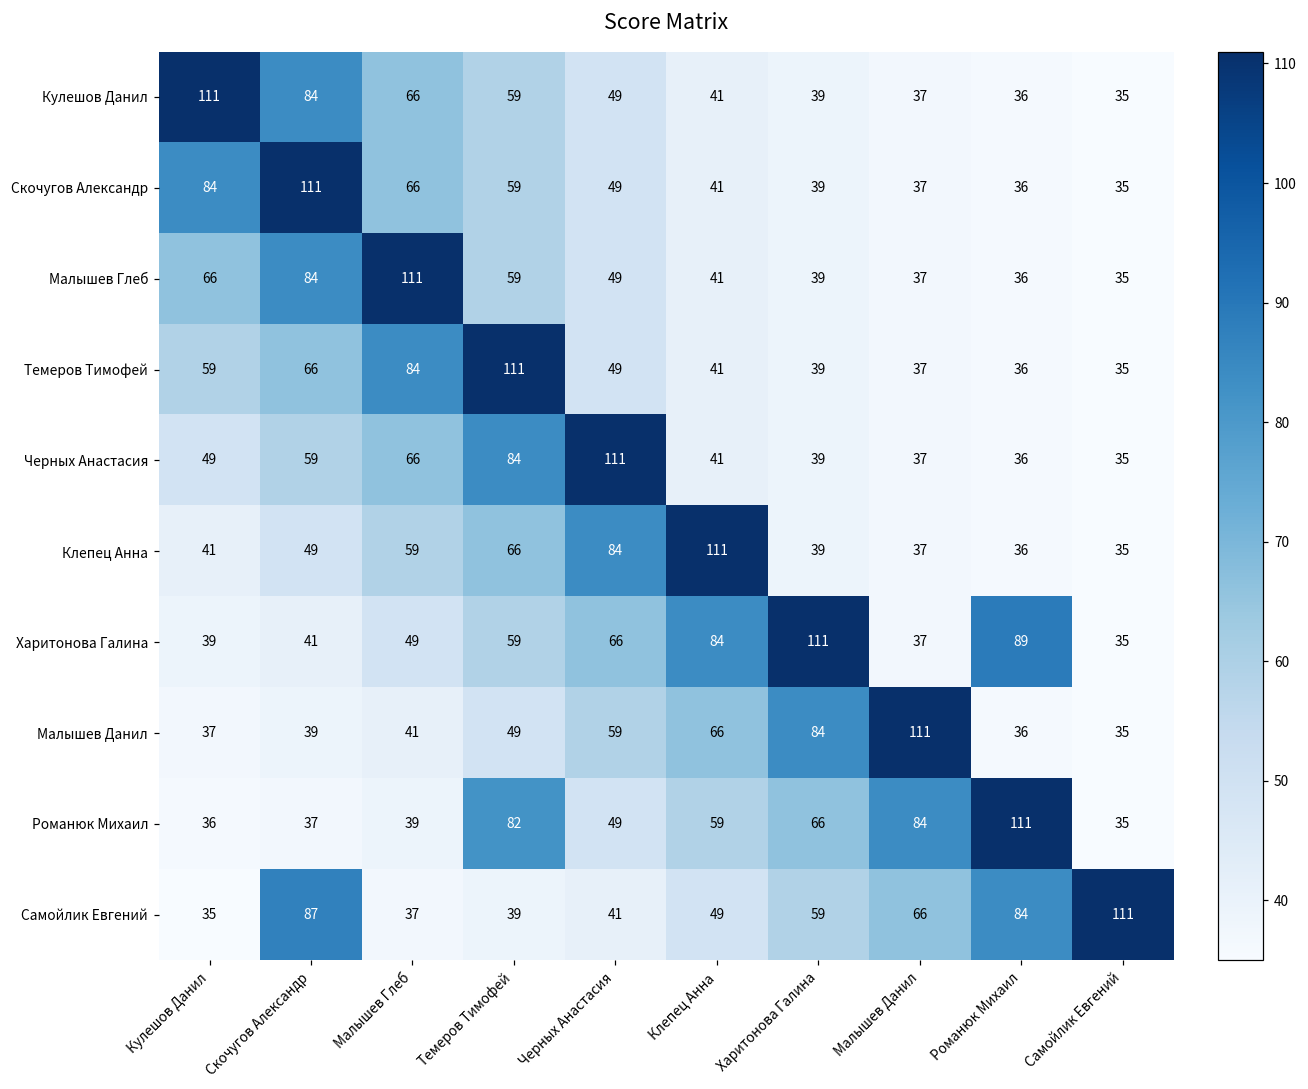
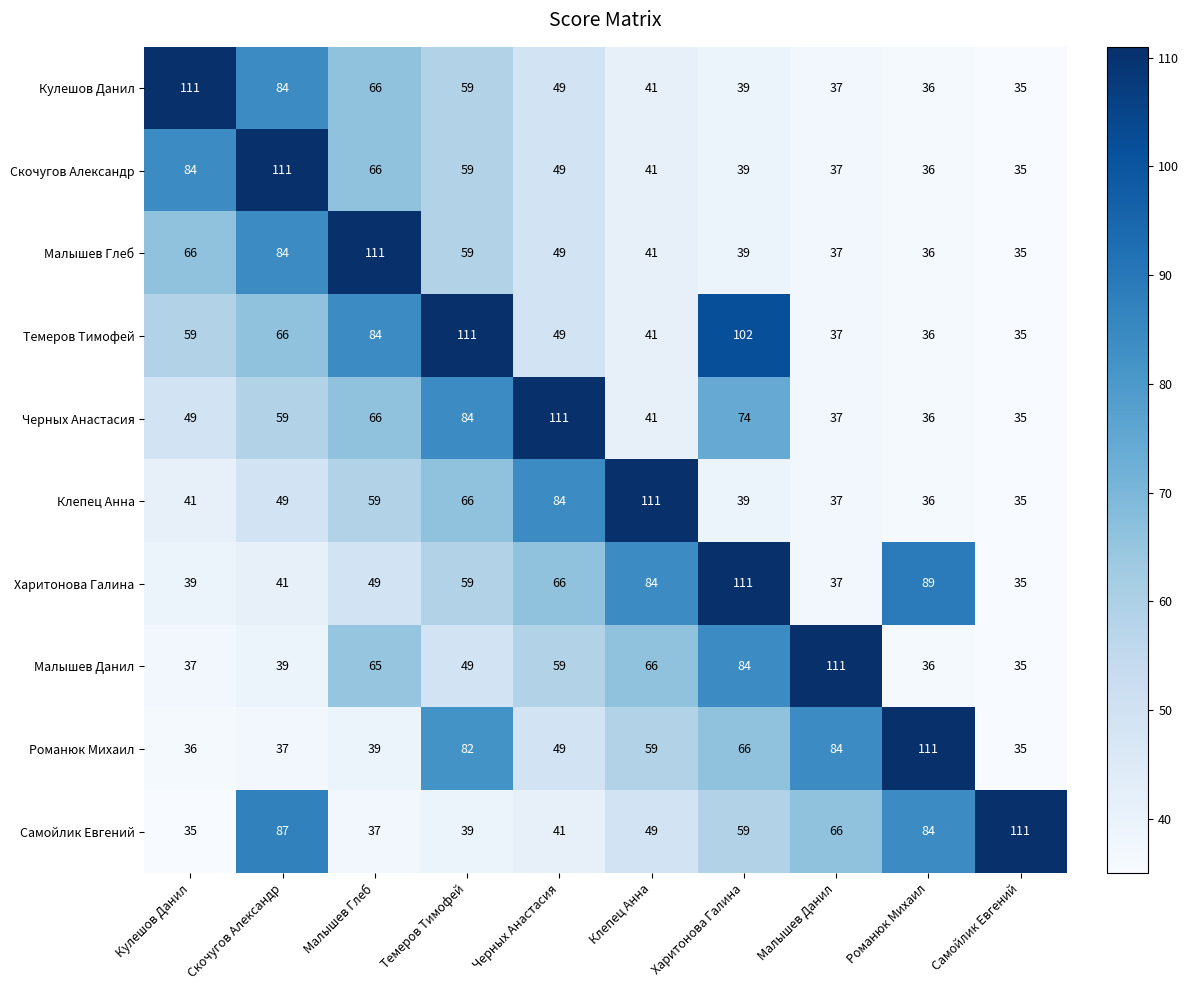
  {
    "Кулешов Данил": {
      "Кулешов Данил": 111,
      "Скочугов Александр": 84,
      "Малышев Глеб": 66,
      "Темеров Тимофей": 59,
      "Черных Анастасия": 49,
      "Клепец Анна": 41,
      "Харитонова Галина": 39,
      "Малышев Данил": 37,
      "Романюк Михаил": 36,
      "Самойлик Евгений": 35
    },
    "Скочугов Александр": {
      "Кулешов Данил": 84,
      "Скочугов Александр": 111,
      "Малышев Глеб": 66,
      "Темеров Тимофей": 59,
      "Черных Анастасия": 49,
      "Клепец Анна": 41,
      "Харитонова Галина": 39,
      "Малышев Данил": 37,
      "Романюк Михаил": 36,
      "Самойлик Евгений": 35
    },
    "Малышев Глеб": {
      "Кулешов Данил": 66,
      "Скочугов Александр": 84,
      "Малышев Глеб": 111,
      "Темеров Тимофей": 59,
      "Черных Анастасия": 49,
      "Клепец Анна": 41,
      "Харитонова Галина": 39,
      "Малышев Данил": 37,
      "Романюк Михаил": 36,
      "Самойлик Евгений": 35
    },
    "Темеров Тимофей": {
      "Кулешов Данил": 59,
      "Скочугов Александр": 66,
      "Малышев Глеб": 84,
      "Темеров Тимофей": 111,
      "Черных Анастасия": 49,
      "Клепец Анна": 41,
-     "Харитонова Галина": 39,
+     "Харитонова Галина": 102,
      "Малышев Данил": 37,
      "Романюк Михаил": 36,
      "Самойлик Евгений": 35
    },
    "Черных Анастасия": {
      "Кулешов Данил": 49,
      "Скочугов Александр": 59,
      "Малышев Глеб": 66,
      "Темеров Тимофей": 84,
      "Черных Анастасия": 111,
      "Клепец Анна": 41,
-     "Харитонова Галина": 39,
+     "Харитонова Галина": 74,
      "Малышев Данил": 37,
      "Романюк Михаил": 36,
      "Самойлик Евгений": 35
    },
    "Клепец Анна": {
      "Кулешов Данил": 41,
      "Скочугов Александр": 49,
      "Малышев Глеб": 59,
      "Темеров Тимофей": 66,
      "Черных Анастасия": 84,
      "Клепец Анна": 111,
      "Харитонова Галина": 39,
      "Малышев Данил": 37,
      "Романюк Михаил": 36,
      "Самойлик Евгений": 35
    },
    "Харитонова Галина": {
      "Кулешов Данил": 39,
      "Скочугов Александр": 41,
      "Малышев Глеб": 49,
      "Темеров Тимофей": 59,
      "Черных Анастасия": 66,
      "Клепец Анна": 84,
      "Харитонова Галина": 111,
      "Малышев Данил": 37,
      "Романюк Михаил": 89,
      "Самойлик Евгений": 35
    },
    "Малышев Данил": {
      "Кулешов Данил": 37,
      "Скочугов Александр": 39,
-     "Малышев Глеб": 41,
+     "Малышев Глеб": 65,
      "Темеров Тимофей": 49,
      "Черных Анастасия": 59,
      "Клепец Анна": 66,
      "Харитонова Галина": 84,
      "Малышев Данил": 111,
      "Романюк Михаил": 36,
      "Самойлик Евгений": 35
    },
    "Романюк Михаил": {
      "Кулешов Данил": 36,
      "Скочугов Александр": 37,
      "Малышев Глеб": 39,
      "Темеров Тимофей": 82,
      "Черных Анастасия": 49,
      "Клепец Анна": 59,
      "Харитонова Галина": 66,
      "Малышев Данил": 84,
      "Романюк Михаил": 111,
      "Самойлик Евгений": 35
    },
    "Самойлик Евгений": {
      "Кулешов Данил": 35,
      "Скочугов Александр": 87,
      "Малышев Глеб": 37,
      "Темеров Тимофей": 39,
      "Черных Анастасия": 41,
      "Клепец Анна": 49,
      "Харитонова Галина": 59,
      "Малышев Данил": 66,
      "Романюк Михаил": 84,
      "Самойлик Евгений": 111
    }
  }
